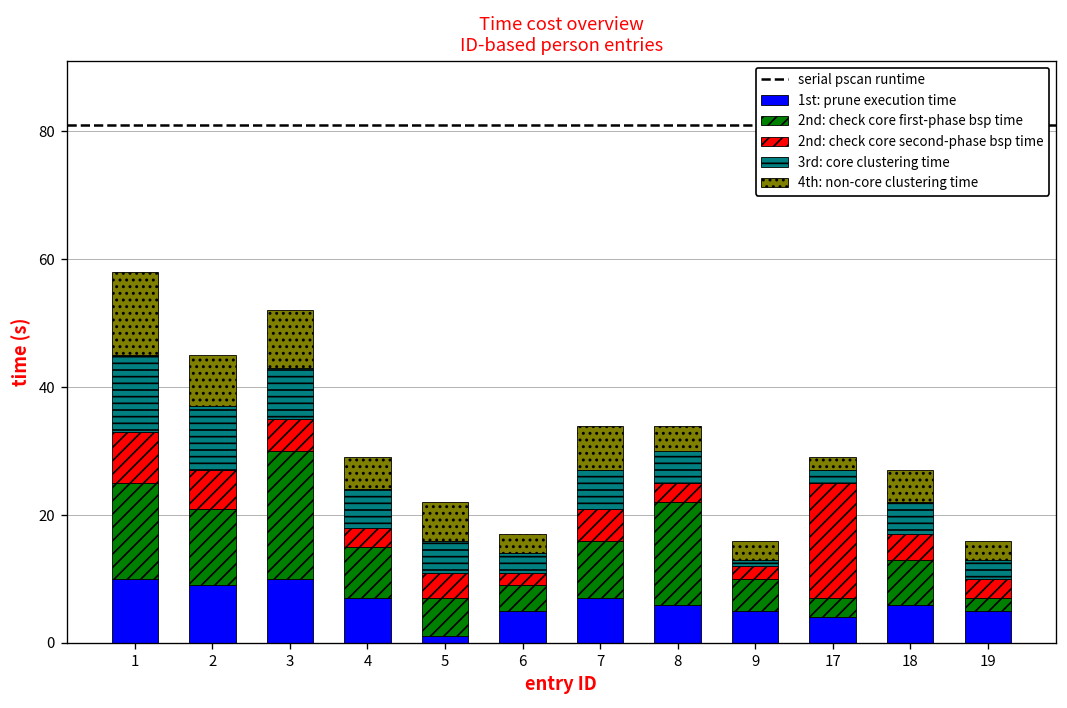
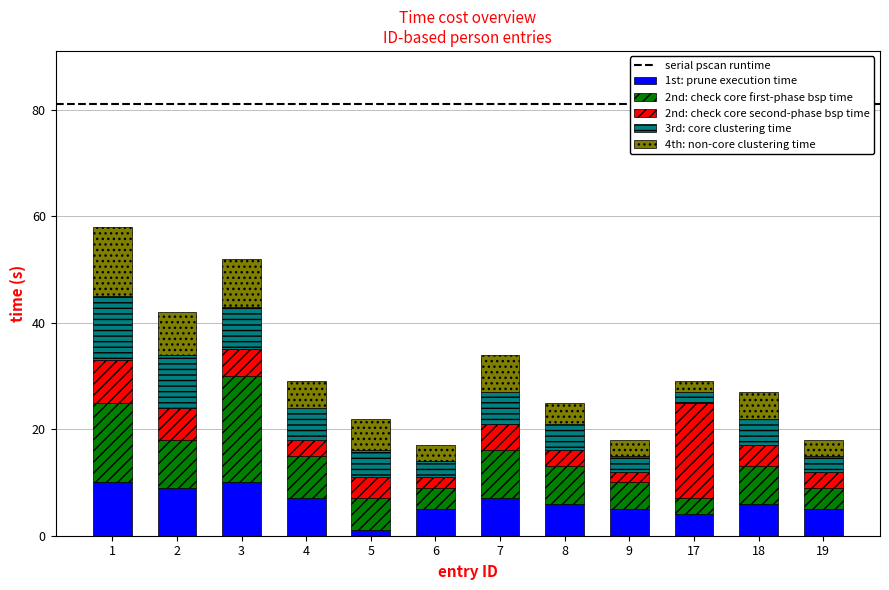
  {
    "1st: prune execution time": {
      "1": 10,
      "2": 9,
      "3": 10,
      "4": 7,
      "5": 1,
      "6": 5,
      "7": 7,
      "8": 6,
      "9": 5,
      "17": 4,
      "18": 6,
      "19": 5
    },
    "2nd: check core first-phase bsp time": {
      "1": 15,
-     "2": 12,
+     "2": 9,
      "3": 20,
      "4": 8,
      "5": 6,
      "6": 4,
      "7": 9,
-     "8": 16,
+     "8": 7,
      "9": 5,
      "17": 3,
      "18": 7,
-     "19": 2
+     "19": 4
    },
    "2nd: check core second-phase bsp time": {
      "1": 8,
      "2": 6,
      "3": 5,
      "4": 3,
      "5": 4,
      "6": 2,
      "7": 5,
      "8": 3,
      "9": 2,
      "17": 18,
      "18": 4,
      "19": 3
    },
    "3rd: core clustering time": {
      "1": 12,
      "2": 10,
      "3": 8,
      "4": 6,
      "5": 5,
      "6": 3,
      "7": 6,
      "8": 5,
-     "9": 1,
+     "9": 3,
      "17": 2,
      "18": 5,
      "19": 3
    },
    "4th: non-core clustering time": {
      "1": 13,
      "2": 8,
      "3": 9,
      "4": 5,
      "5": 6,
      "6": 3,
      "7": 7,
      "8": 4,
      "9": 3,
      "17": 2,
      "18": 5,
      "19": 3
    }
  }
